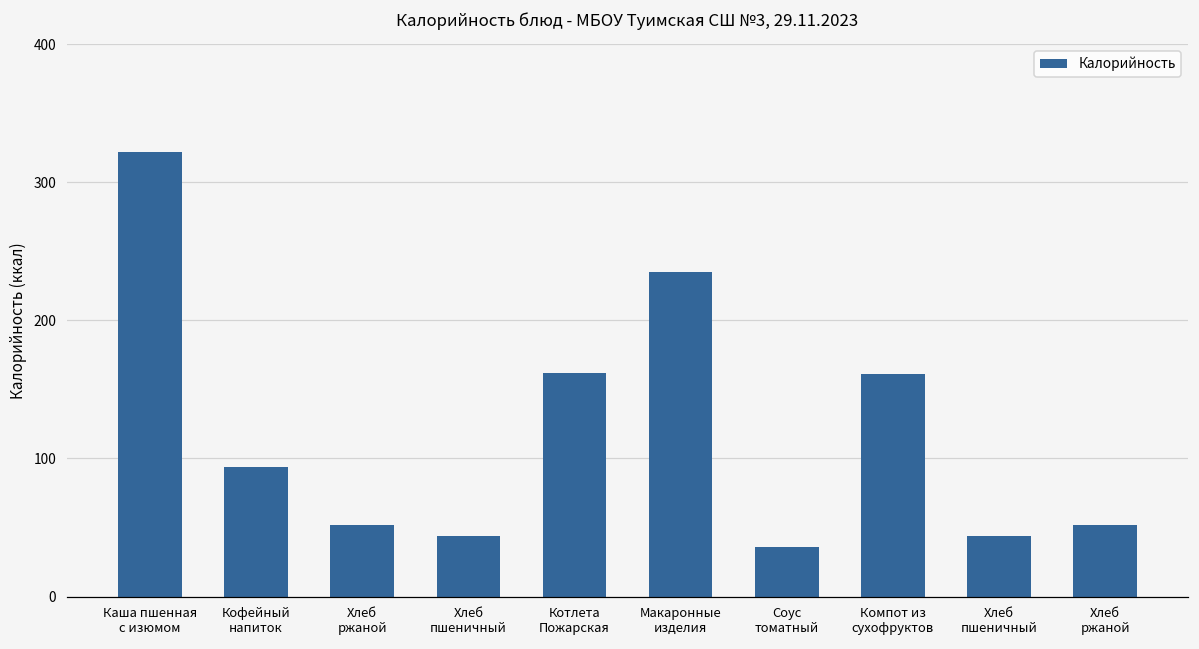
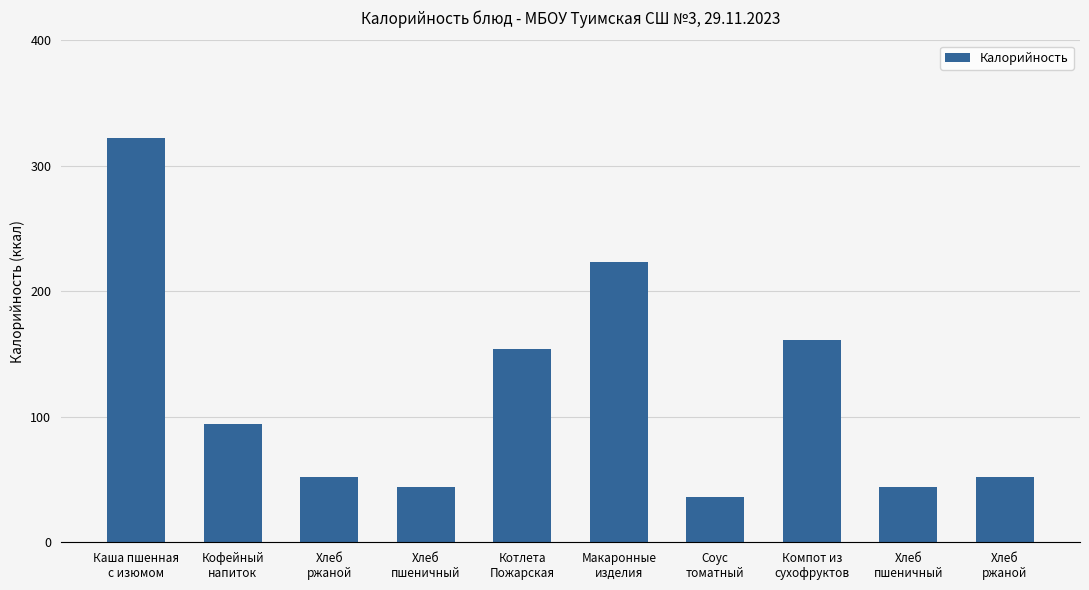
  {
    "Каша пшенная с изюмом": 322,
    "Кофейный напиток": 94,
-   "Котлета Пожарская": 162,
-   "Макаронные изделия": 235,
+   "Котлета Пожарская": 154,
+   "Макаронные изделия": 224,
    "Соус томатный": 36,
    "Компот из сухофруктов": 161
  }
